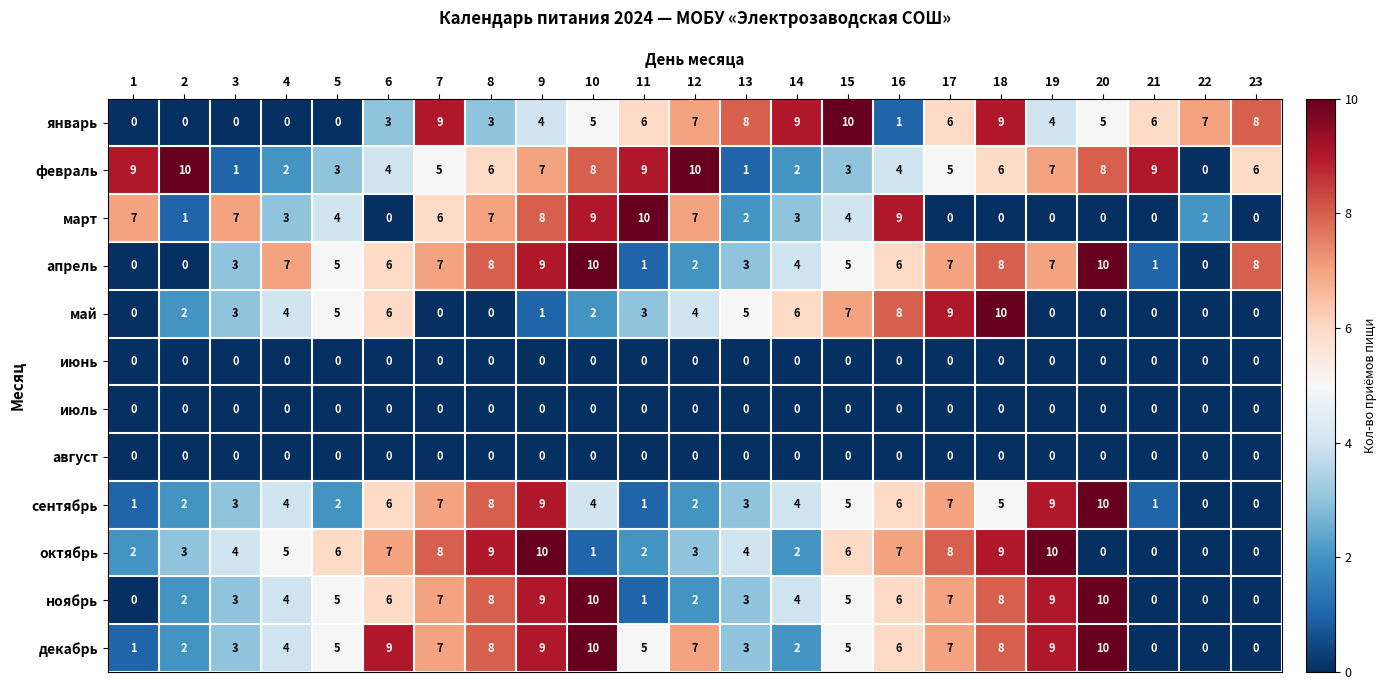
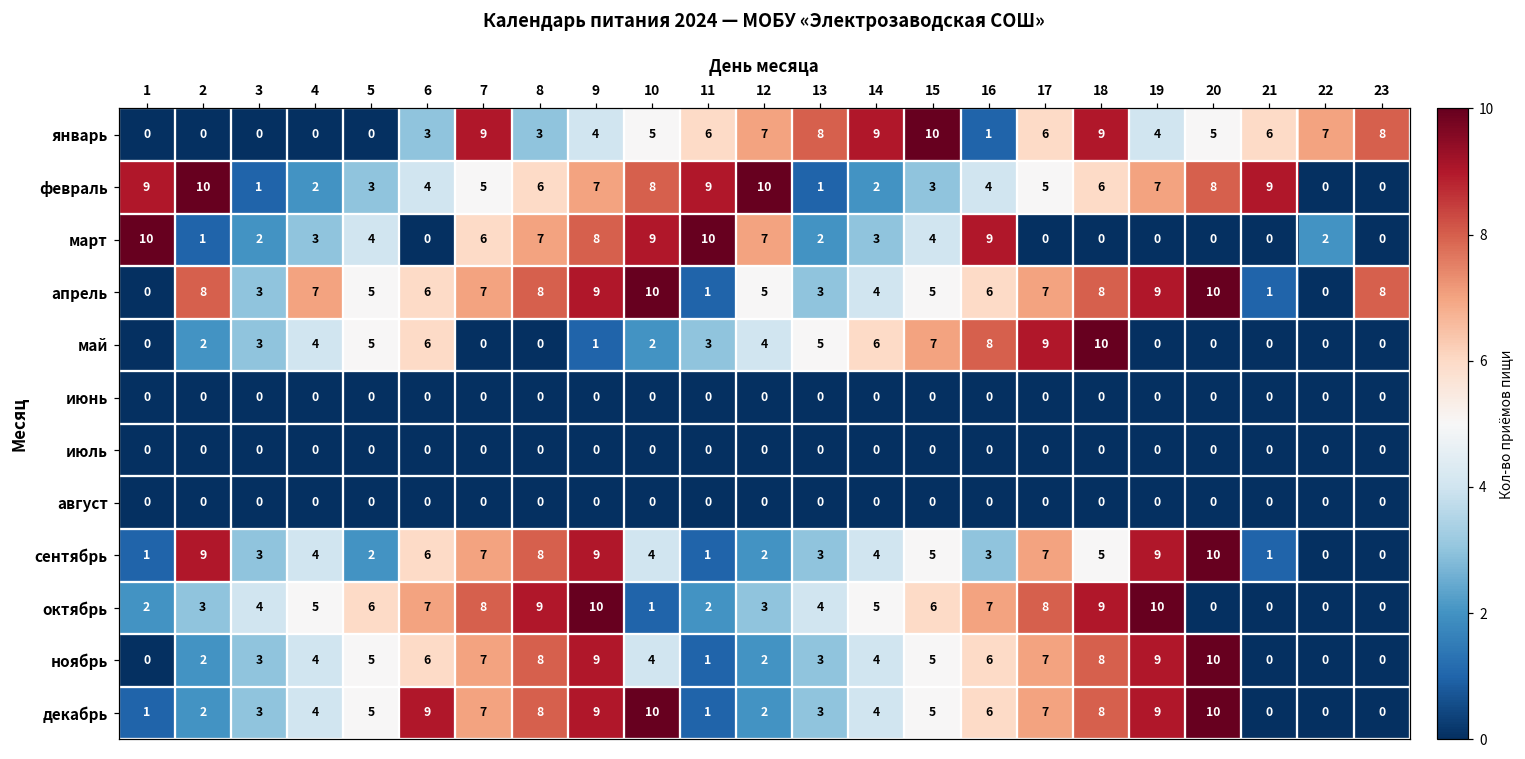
  {
    "февраль": {
      "1": 9,
      "2": 10,
      "3": 1,
      "4": 2,
      "5": 3,
      "6": 4,
      "7": 5,
      "8": 6,
      "9": 7,
      "10": 8,
      "11": 9,
      "12": 10,
      "13": 1,
      "14": 2,
      "15": 3,
      "16": 4,
      "17": 5,
      "18": 6,
      "19": 7,
      "20": 8,
      "21": 9,
      "22": 0,
-     "23": 6
+     "23": 0
    },
    "март": {
-     "1": 7,
+     "1": 10,
      "2": 1,
-     "3": 7,
+     "3": 2,
      "4": 3,
      "5": 4,
      "6": 0,
      "7": 6,
      "8": 7,
      "9": 8,
      "10": 9,
      "11": 10,
      "12": 7,
      "13": 2,
      "14": 3,
      "15": 4,
      "16": 9,
      "17": 0,
      "18": 0,
      "19": 0,
      "20": 0,
      "21": 0,
      "22": 2,
      "23": 0
    },
    "апрель": {
      "1": 0,
-     "2": 0,
+     "2": 8,
      "3": 3,
      "4": 7,
      "5": 5,
      "6": 6,
      "7": 7,
      "8": 8,
      "9": 9,
      "10": 10,
      "11": 1,
-     "12": 2,
+     "12": 5,
      "13": 3,
      "14": 4,
      "15": 5,
      "16": 6,
      "17": 7,
      "18": 8,
-     "19": 7,
+     "19": 9,
      "20": 10,
      "21": 1,
      "22": 0,
      "23": 8
    },
    "сентябрь": {
      "1": 1,
-     "2": 2,
+     "2": 9,
      "3": 3,
      "4": 4,
      "5": 2,
      "6": 6,
      "7": 7,
      "8": 8,
      "9": 9,
      "10": 4,
      "11": 1,
      "12": 2,
      "13": 3,
      "14": 4,
      "15": 5,
-     "16": 6,
+     "16": 3,
      "17": 7,
      "18": 5,
      "19": 9,
      "20": 10,
      "21": 1,
      "22": 0,
      "23": 0
    },
    "октябрь": {
      "1": 2,
      "2": 3,
      "3": 4,
      "4": 5,
      "5": 6,
      "6": 7,
      "7": 8,
      "8": 9,
      "9": 10,
      "10": 1,
      "11": 2,
      "12": 3,
      "13": 4,
-     "14": 2,
+     "14": 5,
      "15": 6,
      "16": 7,
      "17": 8,
      "18": 9,
      "19": 10,
      "20": 0,
      "21": 0,
      "22": 0,
      "23": 0
    },
    "ноябрь": {
      "1": 0,
      "2": 2,
      "3": 3,
      "4": 4,
      "5": 5,
      "6": 6,
      "7": 7,
      "8": 8,
      "9": 9,
-     "10": 10,
+     "10": 4,
      "11": 1,
      "12": 2,
      "13": 3,
      "14": 4,
      "15": 5,
      "16": 6,
      "17": 7,
      "18": 8,
      "19": 9,
      "20": 10,
      "21": 0,
      "22": 0,
      "23": 0
    },
    "декабрь": {
      "1": 1,
      "2": 2,
      "3": 3,
      "4": 4,
      "5": 5,
      "6": 9,
      "7": 7,
      "8": 8,
      "9": 9,
      "10": 10,
-     "11": 5,
-     "12": 7,
+     "11": 1,
+     "12": 2,
      "13": 3,
-     "14": 2,
+     "14": 4,
      "15": 5,
      "16": 6,
      "17": 7,
      "18": 8,
      "19": 9,
      "20": 10,
      "21": 0,
      "22": 0,
      "23": 0
    }
  }
